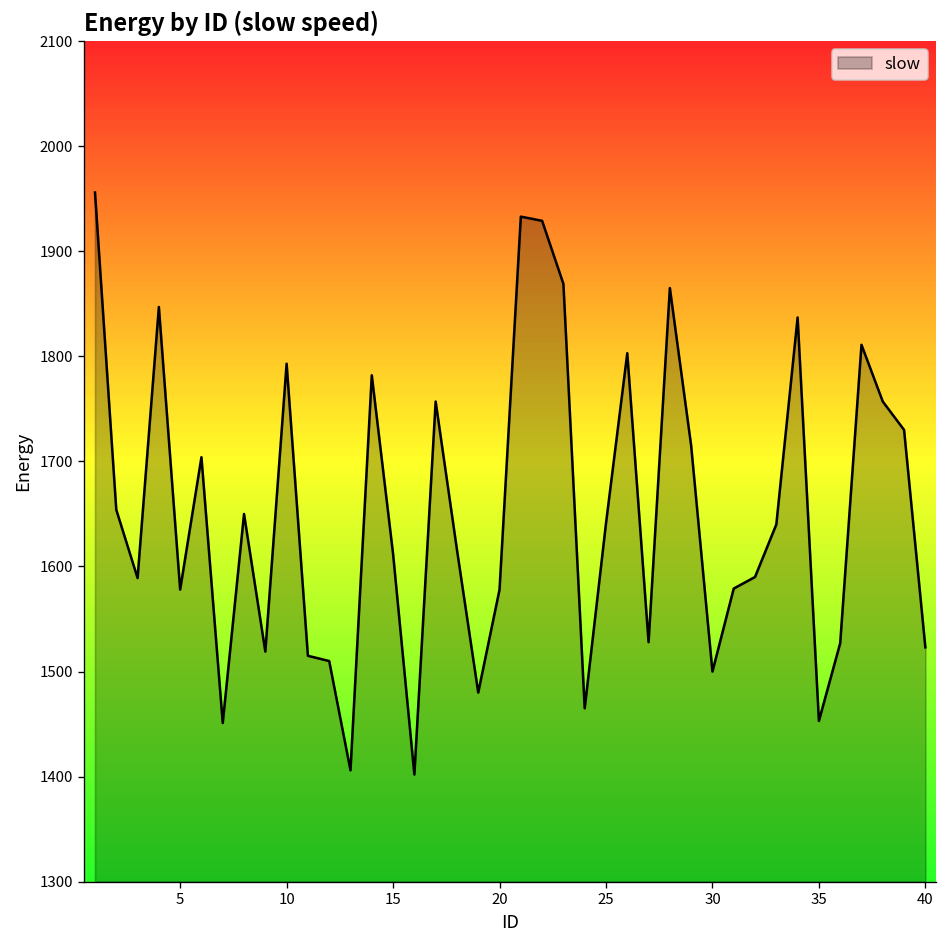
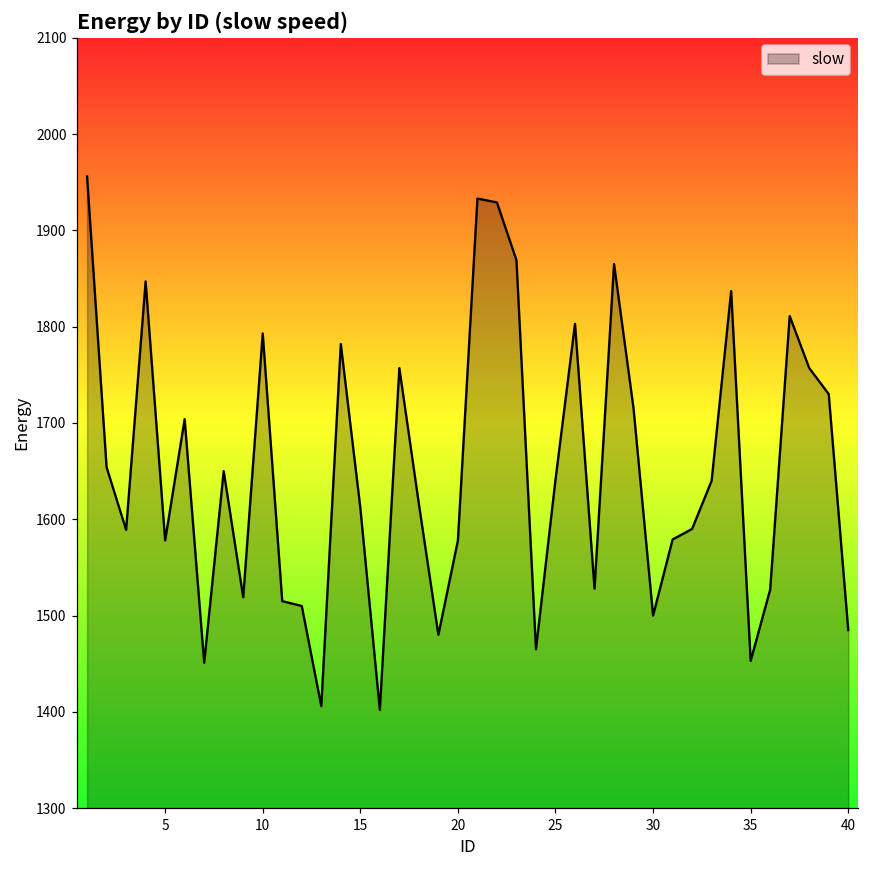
  {
    "5": 1580,
    "10": 1790,
    "15": 1610,
    "20": 1580,
    "25": 1640,
    "30": 1500,
    "35": 1450,
-   "40": 1520
+   "40": 1490
  }
